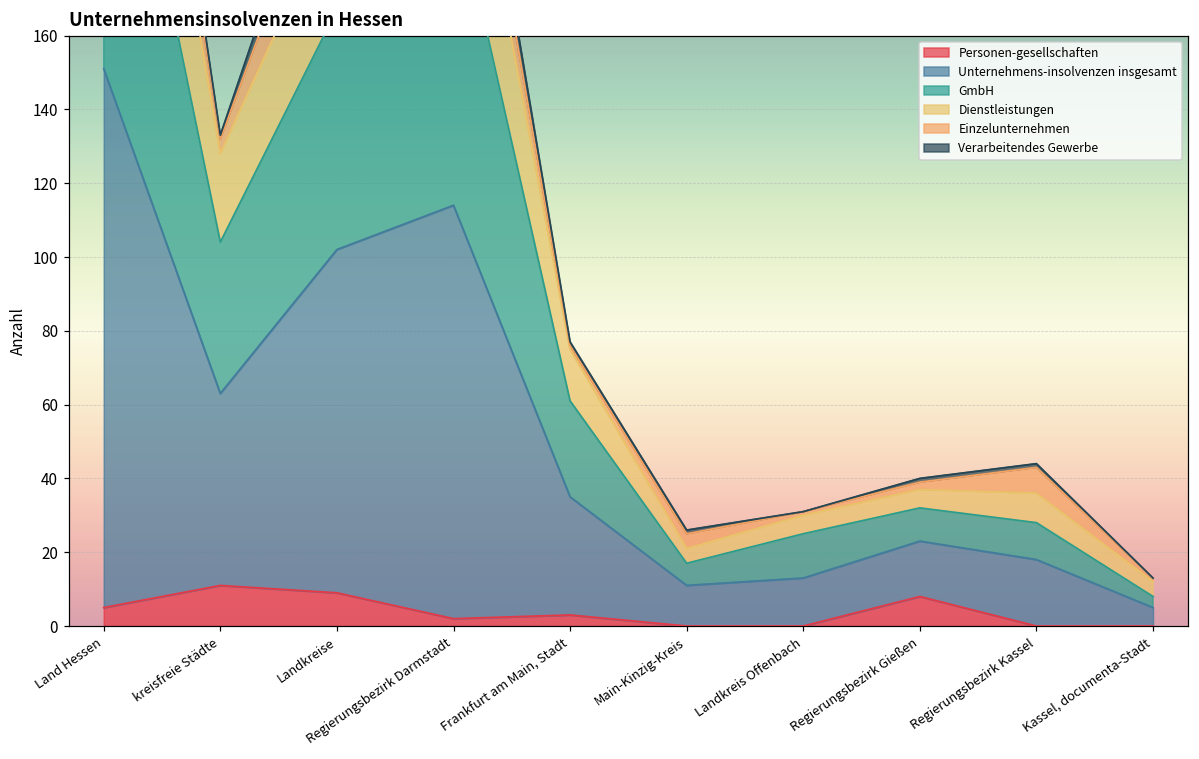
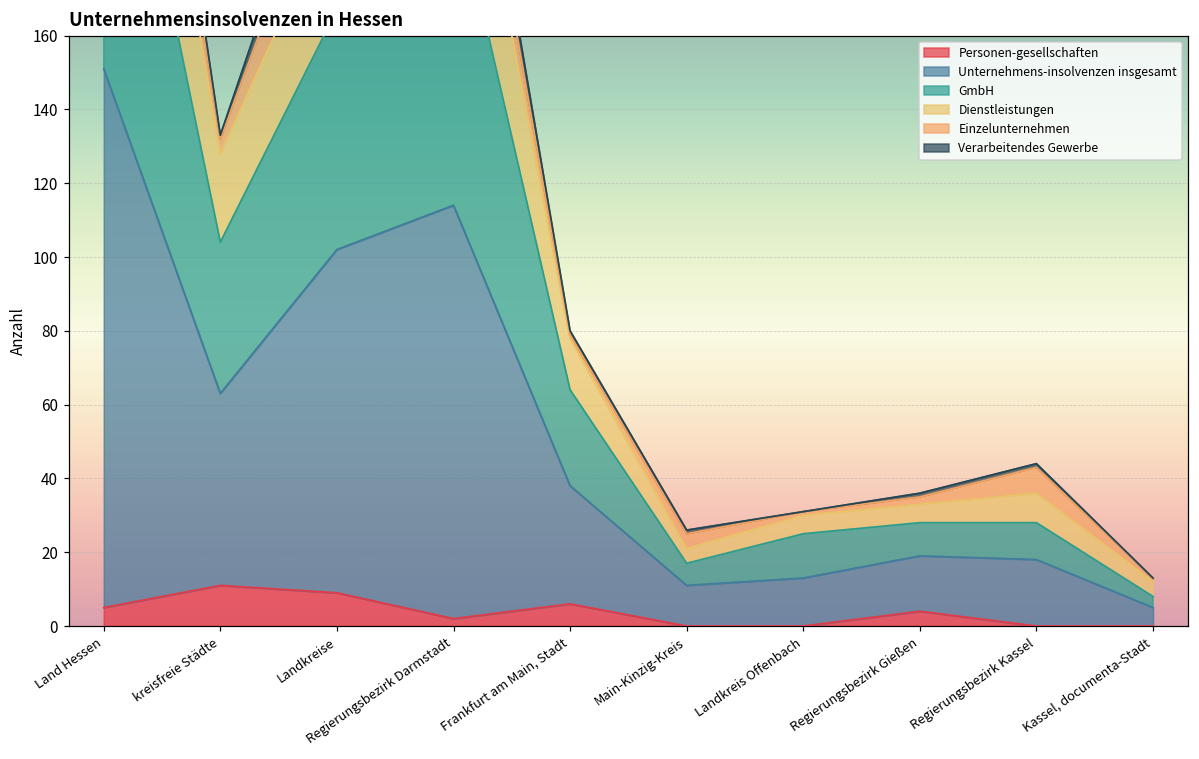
  {
    "Personen-gesellschaften": {
      "Land Hessen": 5,
      "kreisfreie Städte": 11,
      "Landkreise": 9,
      "Regierungsbezirk Darmstadt": 2,
-     "Frankfurt am Main, Stadt": 3,
+     "Frankfurt am Main, Stadt": 6,
      "Main-Kinzig-Kreis": 0,
      "Landkreis Offenbach": 0,
-     "Regierungsbezirk Gießen": 8,
+     "Regierungsbezirk Gießen": 4,
      "Regierungsbezirk Kassel": 0,
      "Kassel, documenta-Stadt": 0
    },
    "Verarbeitendes Gewerbe": {
      "kreisfreie Städte": 1,
      "Frankfurt am Main, Stadt": 1,
      "Main-Kinzig-Kreis": 1,
      "Regierungsbezirk Gießen": 1,
      "Regierungsbezirk Kassel": 1
    }
  }
